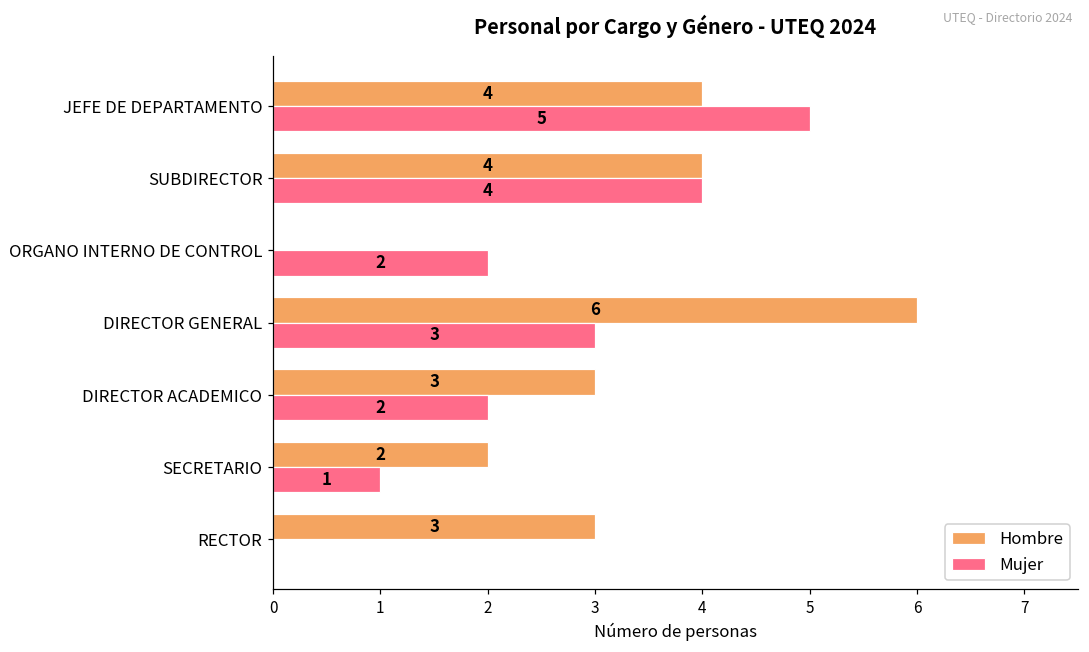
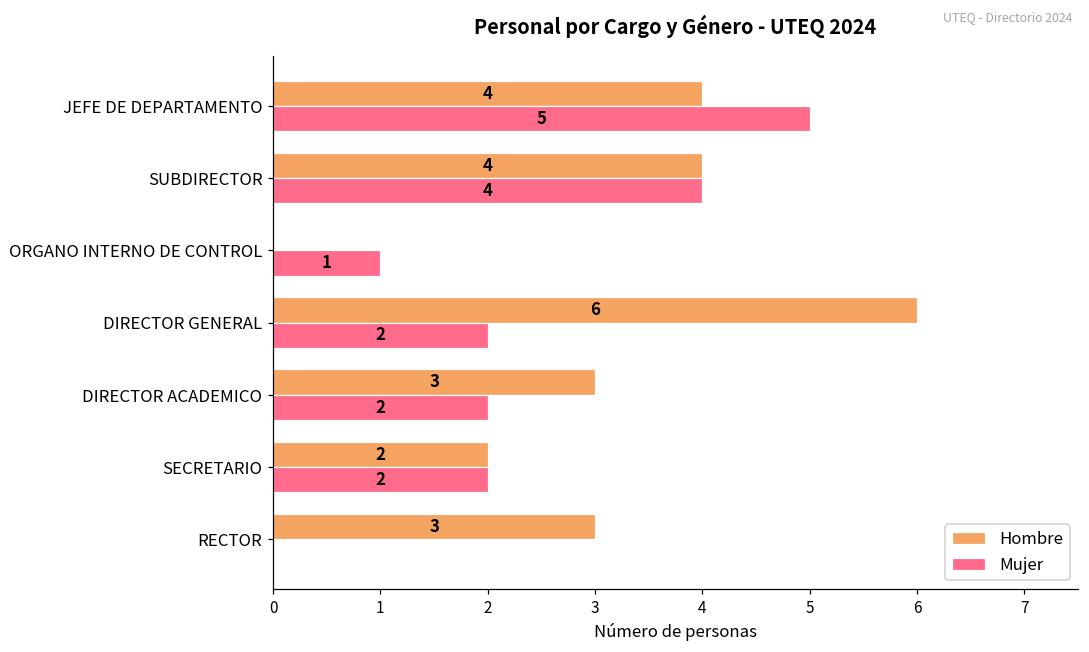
  {
    "Hombre": {
      "JEFE DE DEPARTAMENTO": 4,
      "SUBDIRECTOR": 4,
      "DIRECTOR GENERAL": 6,
      "DIRECTOR ACADEMICO": 3,
      "SECRETARIO": 2,
      "RECTOR": 3
    },
    "Mujer": {
      "JEFE DE DEPARTAMENTO": 5,
      "SUBDIRECTOR": 4,
-     "ORGANO INTERNO DE CONTROL": 2,
-     "DIRECTOR GENERAL": 3,
+     "ORGANO INTERNO DE CONTROL": 1,
+     "DIRECTOR GENERAL": 2,
      "DIRECTOR ACADEMICO": 2,
-     "SECRETARIO": 1
+     "SECRETARIO": 2
    }
  }
